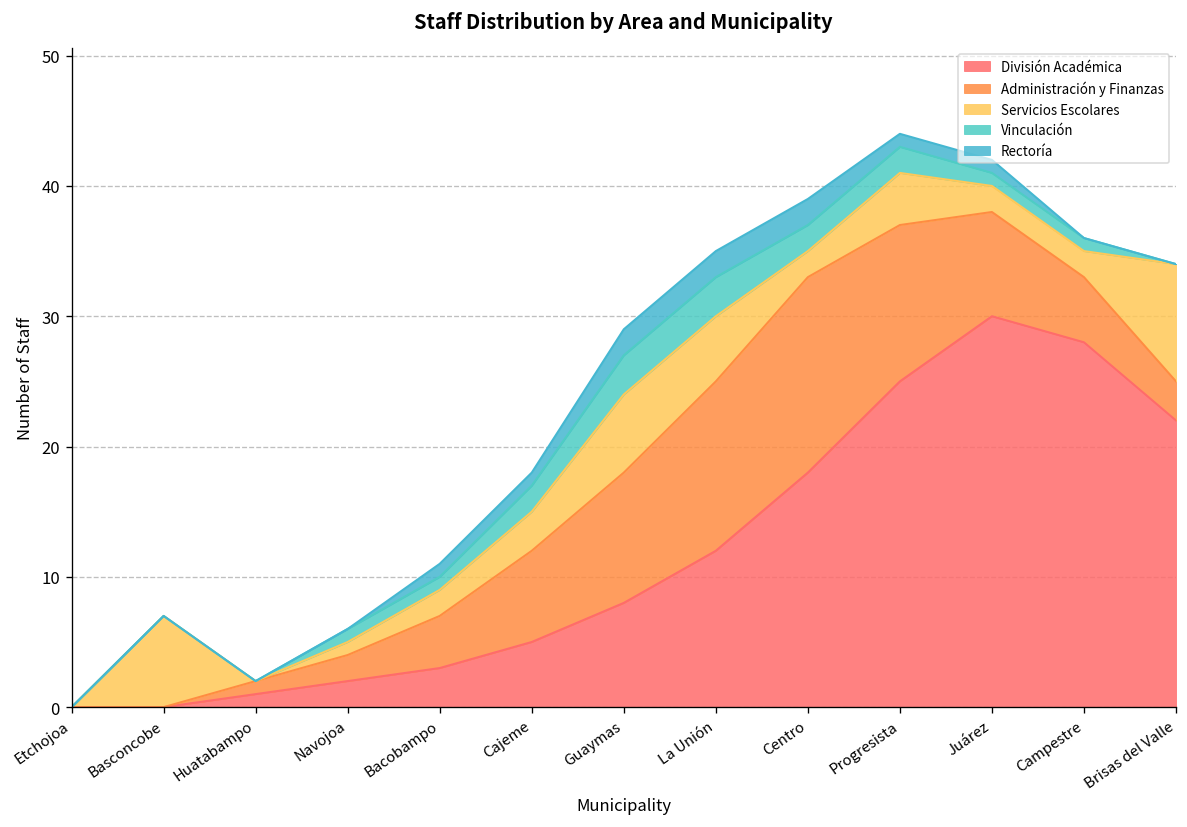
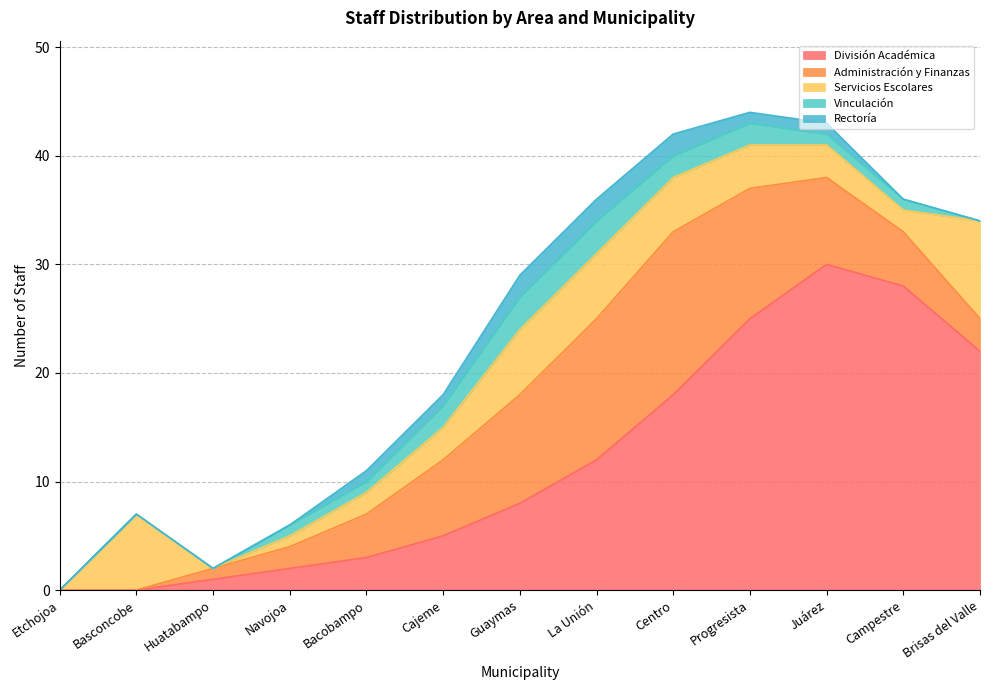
  {
    "Servicios Escolares": {
      "Navojoa": 1,
      "Bacobampo": 2,
      "Cajeme": 3,
      "Guaymas": 6,
-     "La Unión": 5,
-     "Centro": 2,
+     "La Unión": 6,
+     "Centro": 5,
      "Progresista": 4,
-     "Juárez": 2,
+     "Juárez": 3,
      "Campestre": 2
    }
  }
